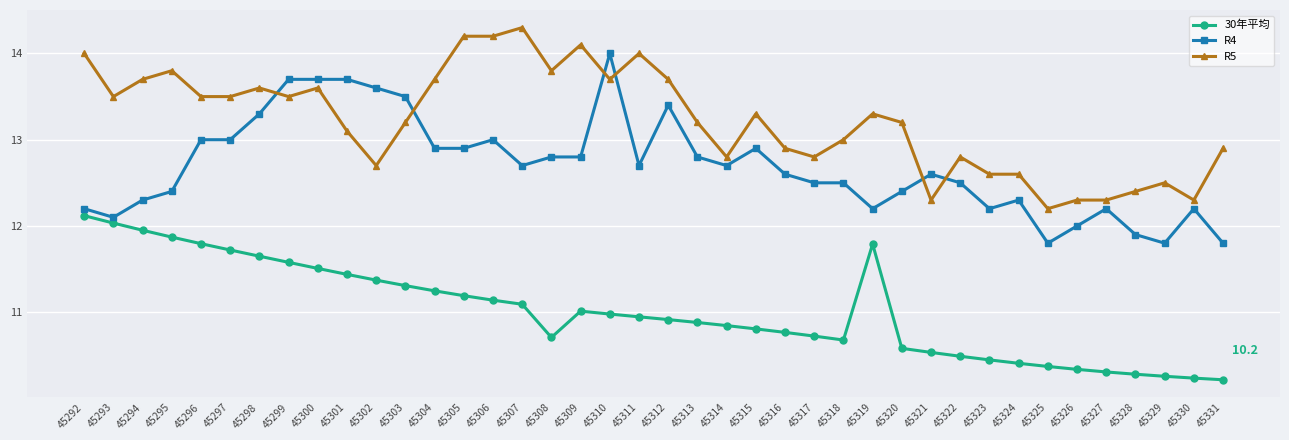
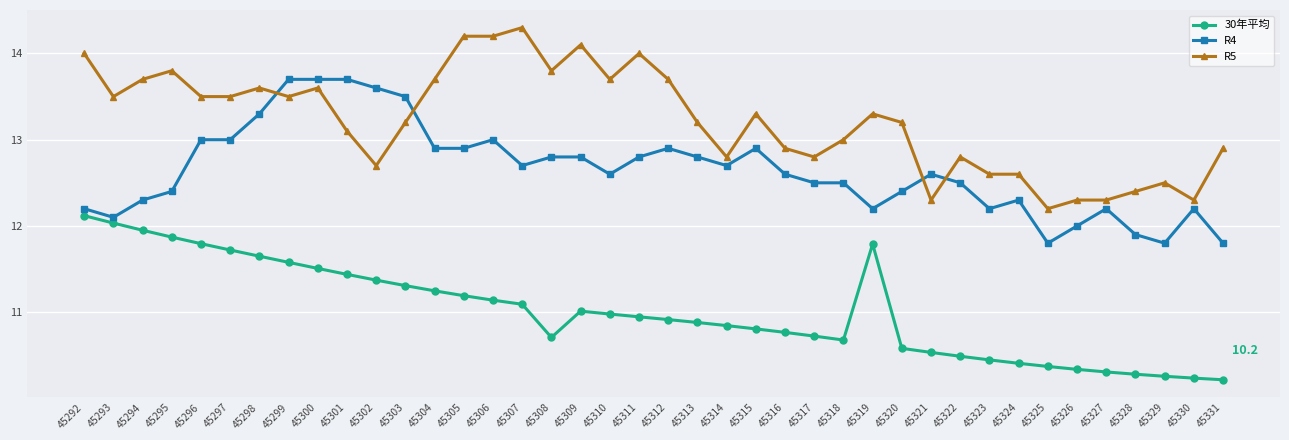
  {
    "30年平均": {
      "45331": 10.2
    },
    "R4": {
      "45292": 12.2,
      "45293": 12.1,
      "45294": 12.3,
      "45295": 12.4,
      "45296": 13.0,
      "45297": 13.0,
      "45298": 13.3,
      "45299": 13.7,
      "45300": 13.7,
      "45301": 13.7,
      "45302": 13.6,
      "45303": 13.5,
      "45304": 12.9,
      "45305": 12.9,
      "45306": 13.0,
      "45307": 12.7,
      "45308": 12.8,
      "45309": 12.8,
-     "45310": 14.0,
-     "45311": 12.7,
-     "45312": 13.4,
+     "45310": 12.6,
+     "45311": 12.8,
+     "45312": 12.9,
      "45313": 12.8,
      "45314": 12.7,
      "45315": 12.9,
      "45316": 12.6,
      "45317": 12.5,
      "45318": 12.5,
      "45319": 12.2,
      "45320": 12.4,
      "45321": 12.6,
      "45322": 12.5,
      "45323": 12.2,
      "45324": 12.3,
      "45325": 11.8,
      "45326": 12.0,
      "45327": 12.2,
      "45328": 11.9,
      "45329": 11.8,
      "45330": 12.2,
      "45331": 11.8
    },
    "R5": {
      "45292": 14.0,
      "45293": 13.5,
      "45294": 13.7,
      "45295": 13.8,
      "45296": 13.5,
      "45297": 13.5,
      "45298": 13.6,
      "45299": 13.5,
      "45300": 13.6,
      "45301": 13.1,
      "45302": 12.7,
      "45303": 13.2,
      "45304": 13.7,
      "45305": 14.2,
      "45306": 14.2,
      "45307": 14.3,
      "45308": 13.8,
      "45309": 14.1,
      "45310": 13.7,
      "45311": 14.0,
      "45312": 13.7,
      "45313": 13.2,
      "45314": 12.8,
      "45315": 13.3,
      "45316": 12.9,
      "45317": 12.8,
      "45318": 13.0,
      "45319": 13.3,
      "45320": 13.2,
      "45321": 12.3,
      "45322": 12.8,
      "45323": 12.6,
      "45324": 12.6,
      "45325": 12.2,
      "45326": 12.3,
      "45327": 12.3,
      "45328": 12.4,
      "45329": 12.5,
      "45330": 12.3,
      "45331": 12.9
    }
  }
